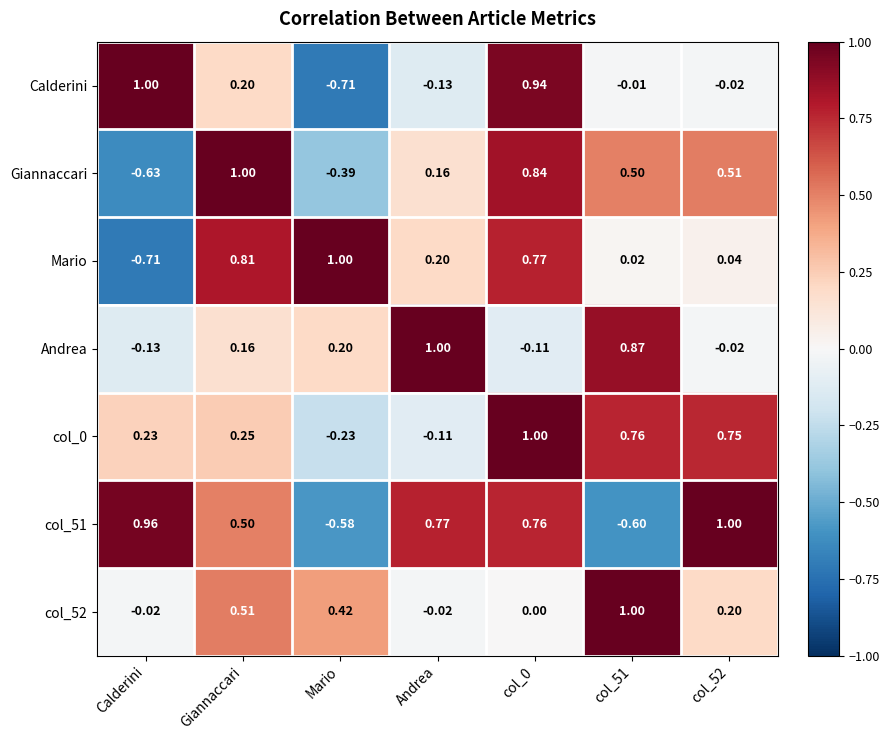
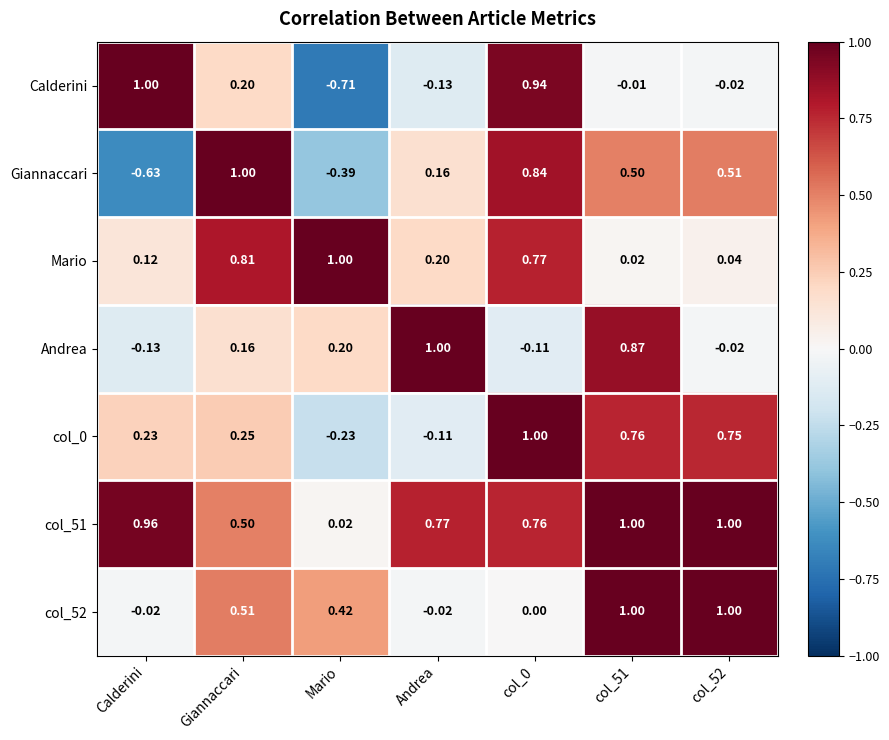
  {
    "Calderini": {
      "Calderini": 1.00,
      "Giannaccari": 0.20,
      "Mario": -0.71,
      "Andrea": -0.13,
      "col_0": 0.94,
      "col_51": -0.01,
      "col_52": -0.02
    },
    "Giannaccari": {
      "Calderini": -0.63,
      "Giannaccari": 1.00,
      "Mario": -0.39,
      "Andrea": 0.16,
      "col_0": 0.84,
      "col_51": 0.50,
      "col_52": 0.51
    },
    "Mario": {
-     "Calderini": -0.71,
+     "Calderini": 0.12,
      "Giannaccari": 0.81,
      "Mario": 1.00,
      "Andrea": 0.20,
      "col_0": 0.77,
      "col_51": 0.02,
      "col_52": 0.04
    },
    "Andrea": {
      "Calderini": -0.13,
      "Giannaccari": 0.16,
      "Mario": 0.20,
      "Andrea": 1.00,
      "col_0": -0.11,
      "col_51": 0.87,
      "col_52": -0.02
    },
    "col_0": {
      "Calderini": 0.23,
      "Giannaccari": 0.25,
      "Mario": -0.23,
      "Andrea": -0.11,
      "col_0": 1.00,
      "col_51": 0.76,
      "col_52": 0.75
    },
    "col_51": {
      "Calderini": 0.96,
      "Giannaccari": 0.50,
-     "Mario": -0.58,
+     "Mario": 0.02,
      "Andrea": 0.77,
      "col_0": 0.76,
-     "col_51": -0.60,
+     "col_51": 1.00,
      "col_52": 1.00
    },
    "col_52": {
      "Calderini": -0.02,
      "Giannaccari": 0.51,
      "Mario": 0.42,
      "Andrea": -0.02,
      "col_0": 0.00,
      "col_51": 1.00,
-     "col_52": 0.20
+     "col_52": 1.00
    }
  }
